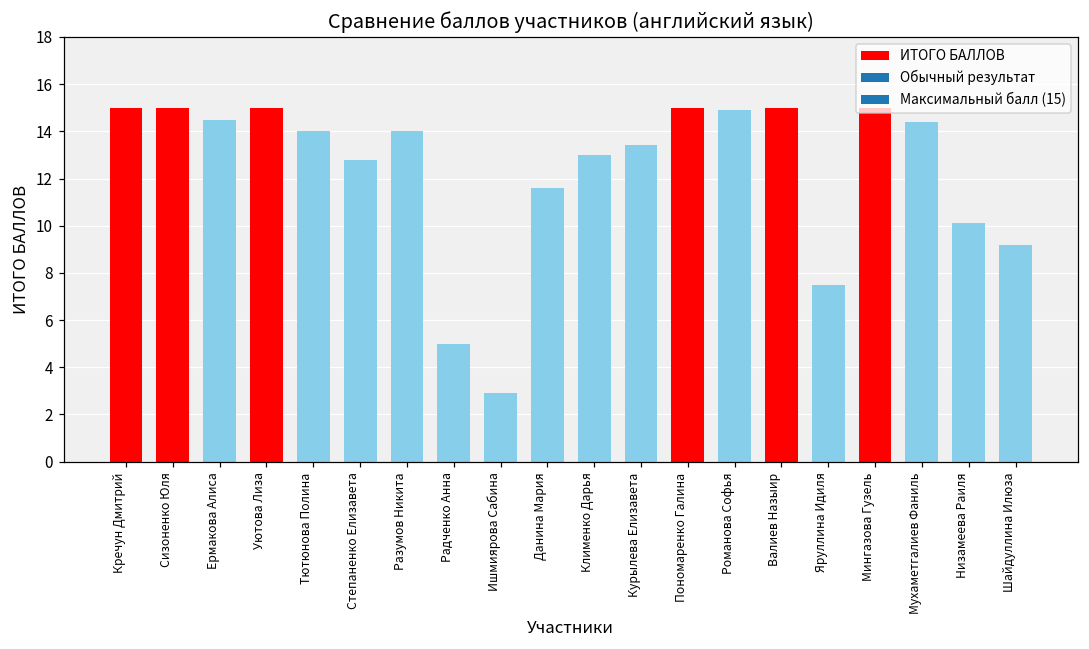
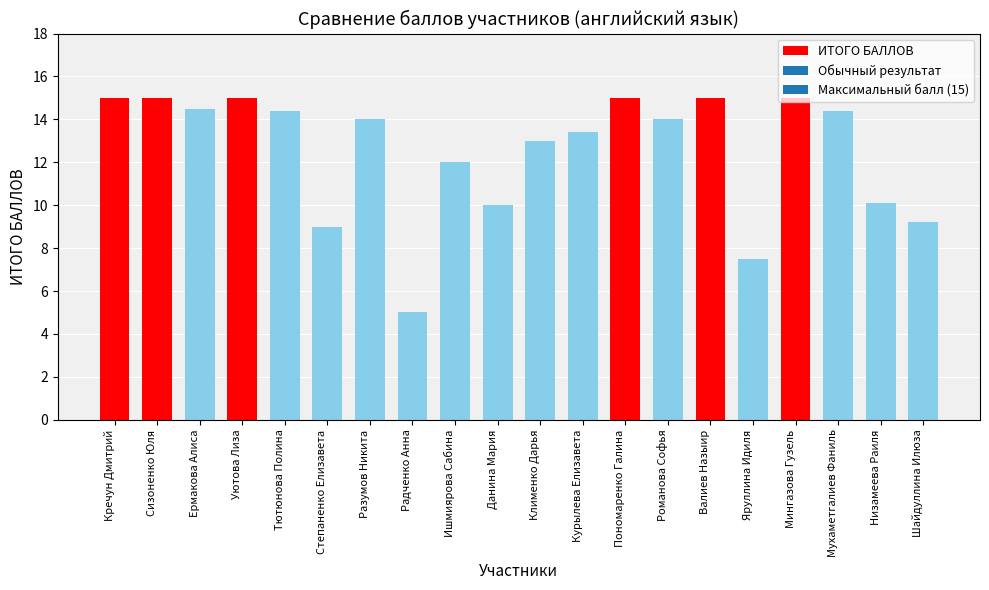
  {
    "Кречун Дмитрий": 15.0,
    "Сизоненко Юля": 15.0,
    "Ермакова Алиса": 14.5,
    "Уютова Лиза": 15.0,
-   "Тютюнова Полина": 14.0,
-   "Степаненко Елизавета": 12.8,
+   "Тютюнова Полина": 14.4,
+   "Степаненко Елизавета": 9.0,
    "Разумов Никита": 14.0,
    "Радченко Анна": 5.0,
-   "Ишмиярова Сабина": 2.9,
-   "Данина Мария": 11.6,
+   "Ишмиярова Сабина": 12.0,
+   "Данина Мария": 10.0,
    "Клименко Дарья": 13.0,
    "Курылева Елизавета": 13.4,
    "Пономаренко Галина": 15.0,
-   "Романова Софья": 14.9,
+   "Романова Софья": 14.0,
    "Валиев Назыир": 15.0,
    "Яруллина Идиля": 7.5,
    "Мухаметгалиев Фаниль": 14.4,
    "Низамеева Раиля": 10.1,
    "Шайдуллина Илюза": 9.2
  }
